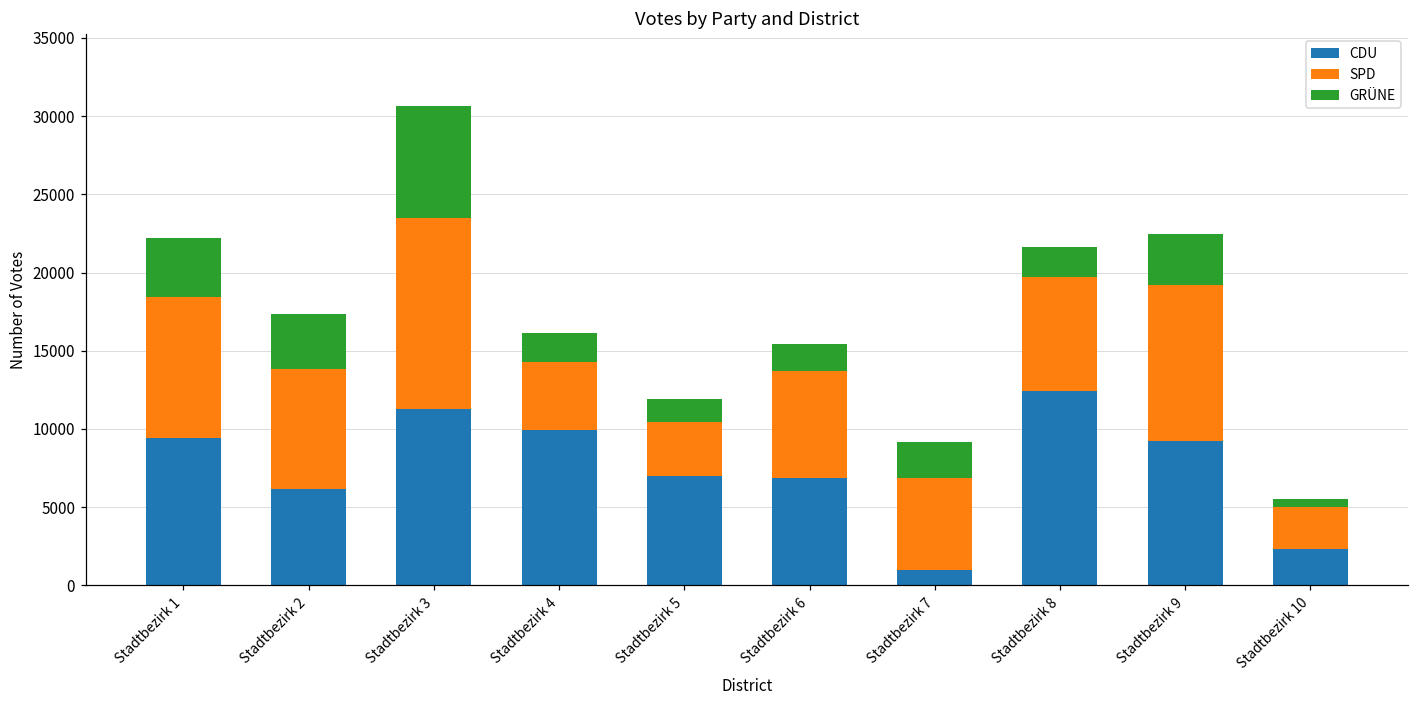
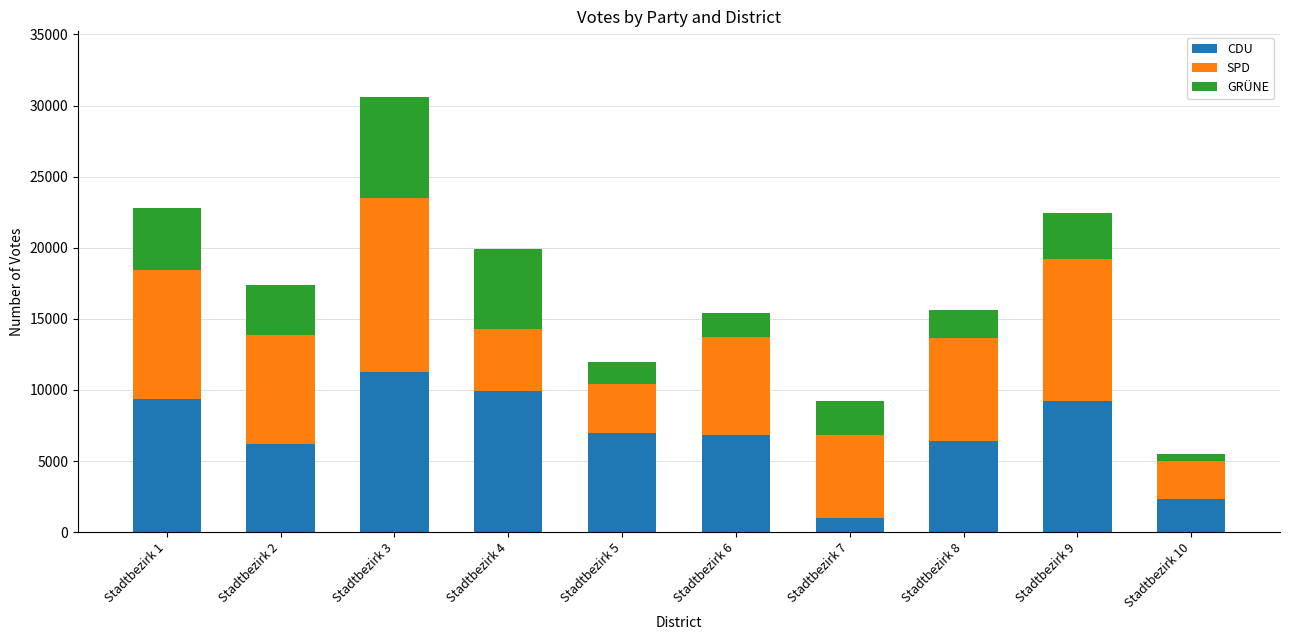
  {
    "CDU": {
      "Stadtbezirk 1": 9400,
      "Stadtbezirk 2": 6200,
      "Stadtbezirk 3": 11300,
      "Stadtbezirk 4": 10000,
      "Stadtbezirk 5": 7000,
      "Stadtbezirk 6": 6800,
      "Stadtbezirk 7": 1000,
-     "Stadtbezirk 8": 12400,
+     "Stadtbezirk 8": 6400,
      "Stadtbezirk 9": 9200,
      "Stadtbezirk 10": 2300
    },
    "SPD": {
      "Stadtbezirk 1": 9100,
      "Stadtbezirk 2": 7700,
      "Stadtbezirk 3": 12200,
      "Stadtbezirk 4": 4300,
      "Stadtbezirk 5": 3400,
      "Stadtbezirk 6": 6900,
      "Stadtbezirk 7": 5900,
      "Stadtbezirk 8": 7300,
      "Stadtbezirk 9": 10000,
      "Stadtbezirk 10": 2700
    },
    "GRÜNE": {
-     "Stadtbezirk 1": 3700,
+     "Stadtbezirk 1": 4400,
      "Stadtbezirk 2": 3500,
      "Stadtbezirk 3": 7100,
-     "Stadtbezirk 4": 1800,
+     "Stadtbezirk 4": 5700,
      "Stadtbezirk 5": 1500,
      "Stadtbezirk 6": 1700,
      "Stadtbezirk 7": 2300,
      "Stadtbezirk 8": 1900,
      "Stadtbezirk 9": 3300,
      "Stadtbezirk 10": 500
    }
  }
